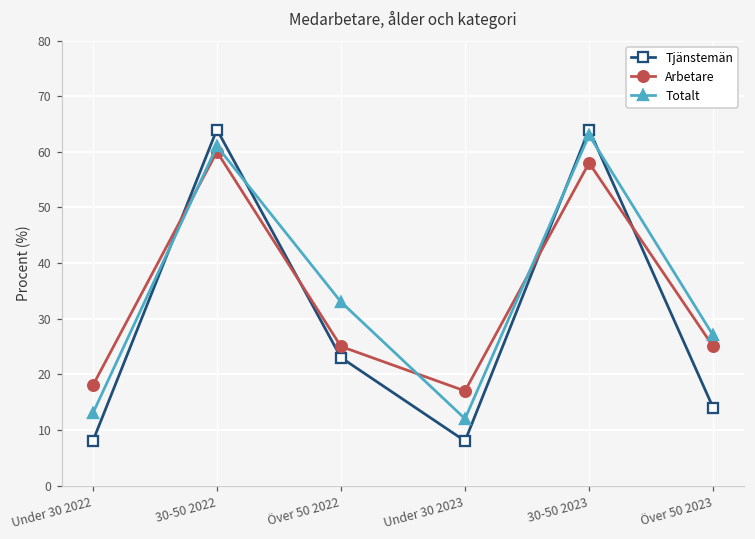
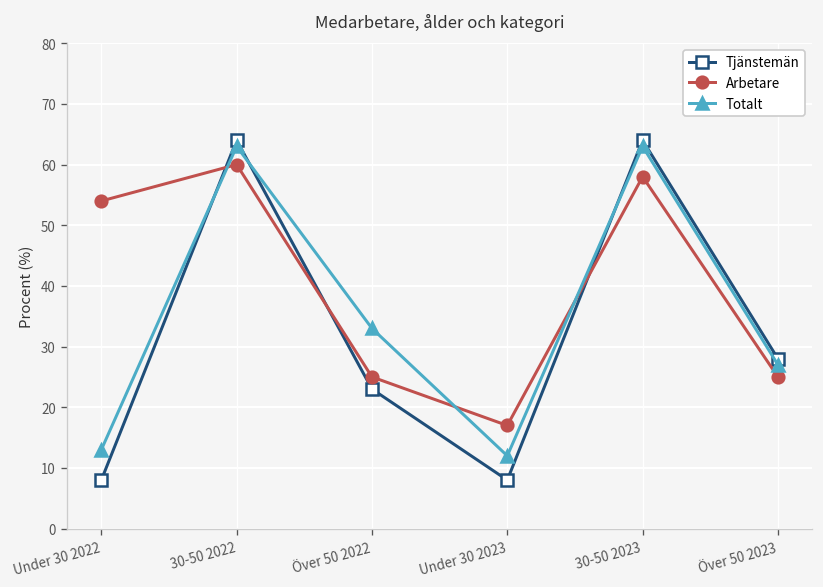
  {
    "Tjänstemän": {
      "Under 30 2022": 8,
      "30-50 2022": 64,
      "Över 50 2022": 23,
      "Under 30 2023": 8,
      "30-50 2023": 64,
-     "Över 50 2023": 14
+     "Över 50 2023": 28
    },
    "Arbetare": {
-     "Under 30 2022": 18,
+     "Under 30 2022": 54,
      "30-50 2022": 60,
      "Över 50 2022": 25,
      "Under 30 2023": 17,
      "30-50 2023": 58,
      "Över 50 2023": 25
    },
    "Totalt": {
      "Under 30 2022": 13,
-     "30-50 2022": 61,
+     "30-50 2022": 63,
      "Över 50 2022": 33,
      "Under 30 2023": 12,
      "30-50 2023": 63,
      "Över 50 2023": 27
    }
  }
